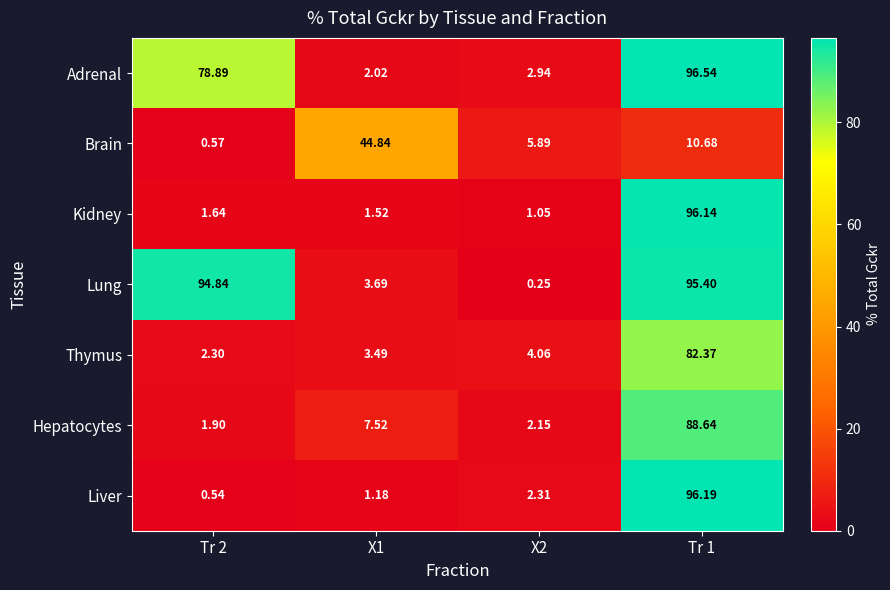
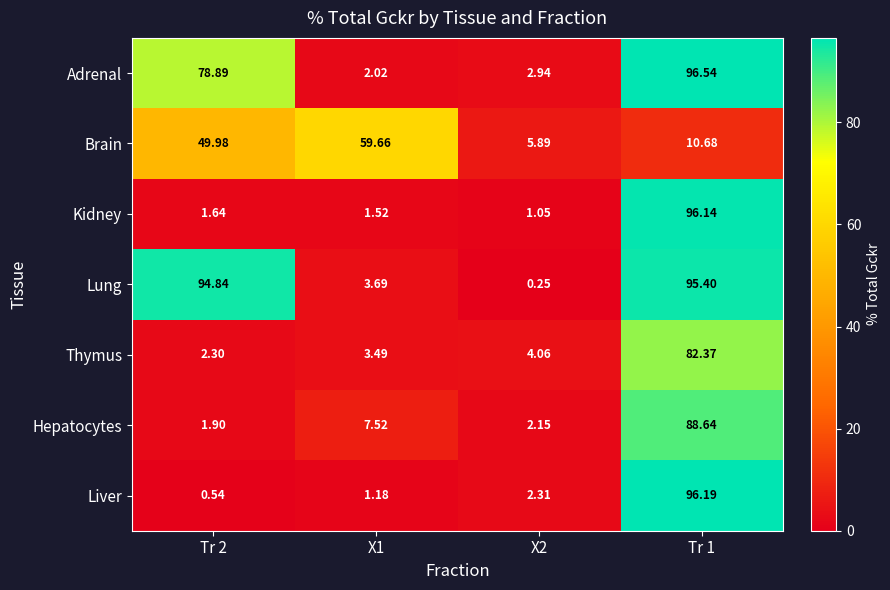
  {
    "Adrenal": {
      "Tr 2": 78.89,
      "X1": 2.02,
      "X2": 2.94,
      "Tr 1": 96.54
    },
    "Brain": {
-     "Tr 2": 0.57,
-     "X1": 44.84,
+     "Tr 2": 49.98,
+     "X1": 59.66,
      "X2": 5.89,
      "Tr 1": 10.68
    },
    "Kidney": {
      "Tr 2": 1.64,
      "X1": 1.52,
      "X2": 1.05,
      "Tr 1": 96.14
    },
    "Lung": {
      "Tr 2": 94.84,
      "X1": 3.69,
      "X2": 0.25,
      "Tr 1": 95.40
    },
    "Thymus": {
      "Tr 2": 2.30,
      "X1": 3.49,
      "X2": 4.06,
      "Tr 1": 82.37
    },
    "Hepatocytes": {
      "Tr 2": 1.90,
      "X1": 7.52,
      "X2": 2.15,
      "Tr 1": 88.64
    },
    "Liver": {
      "Tr 2": 0.54,
      "X1": 1.18,
      "X2": 2.31,
      "Tr 1": 96.19
    }
  }
